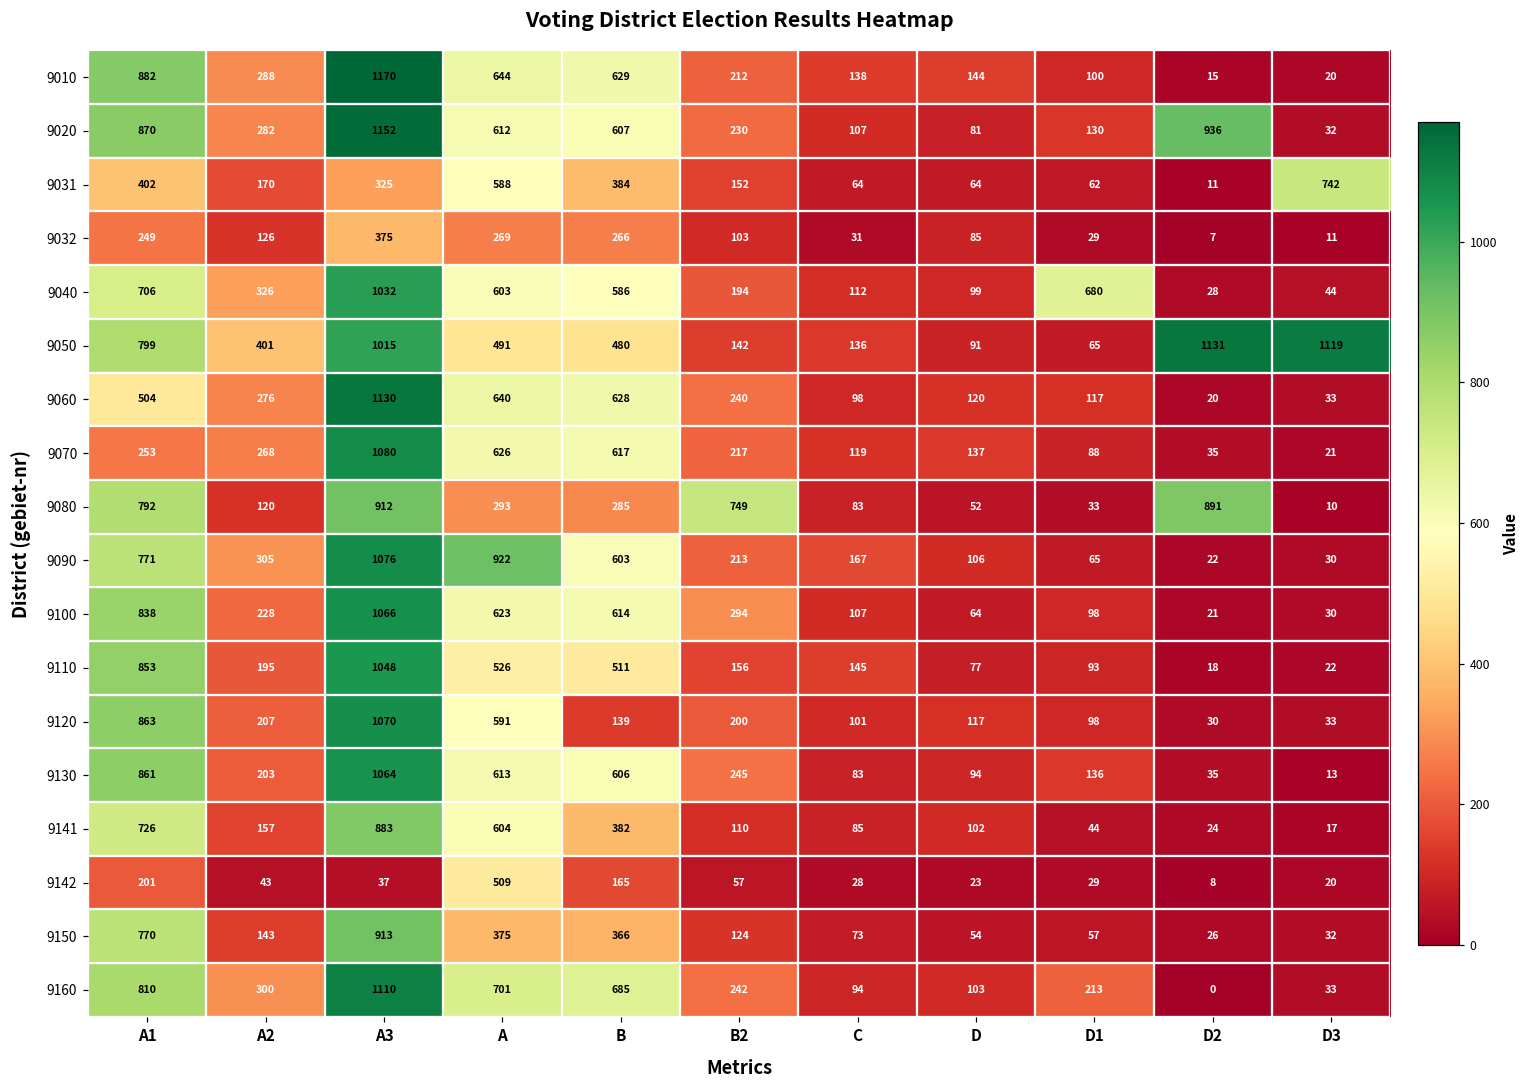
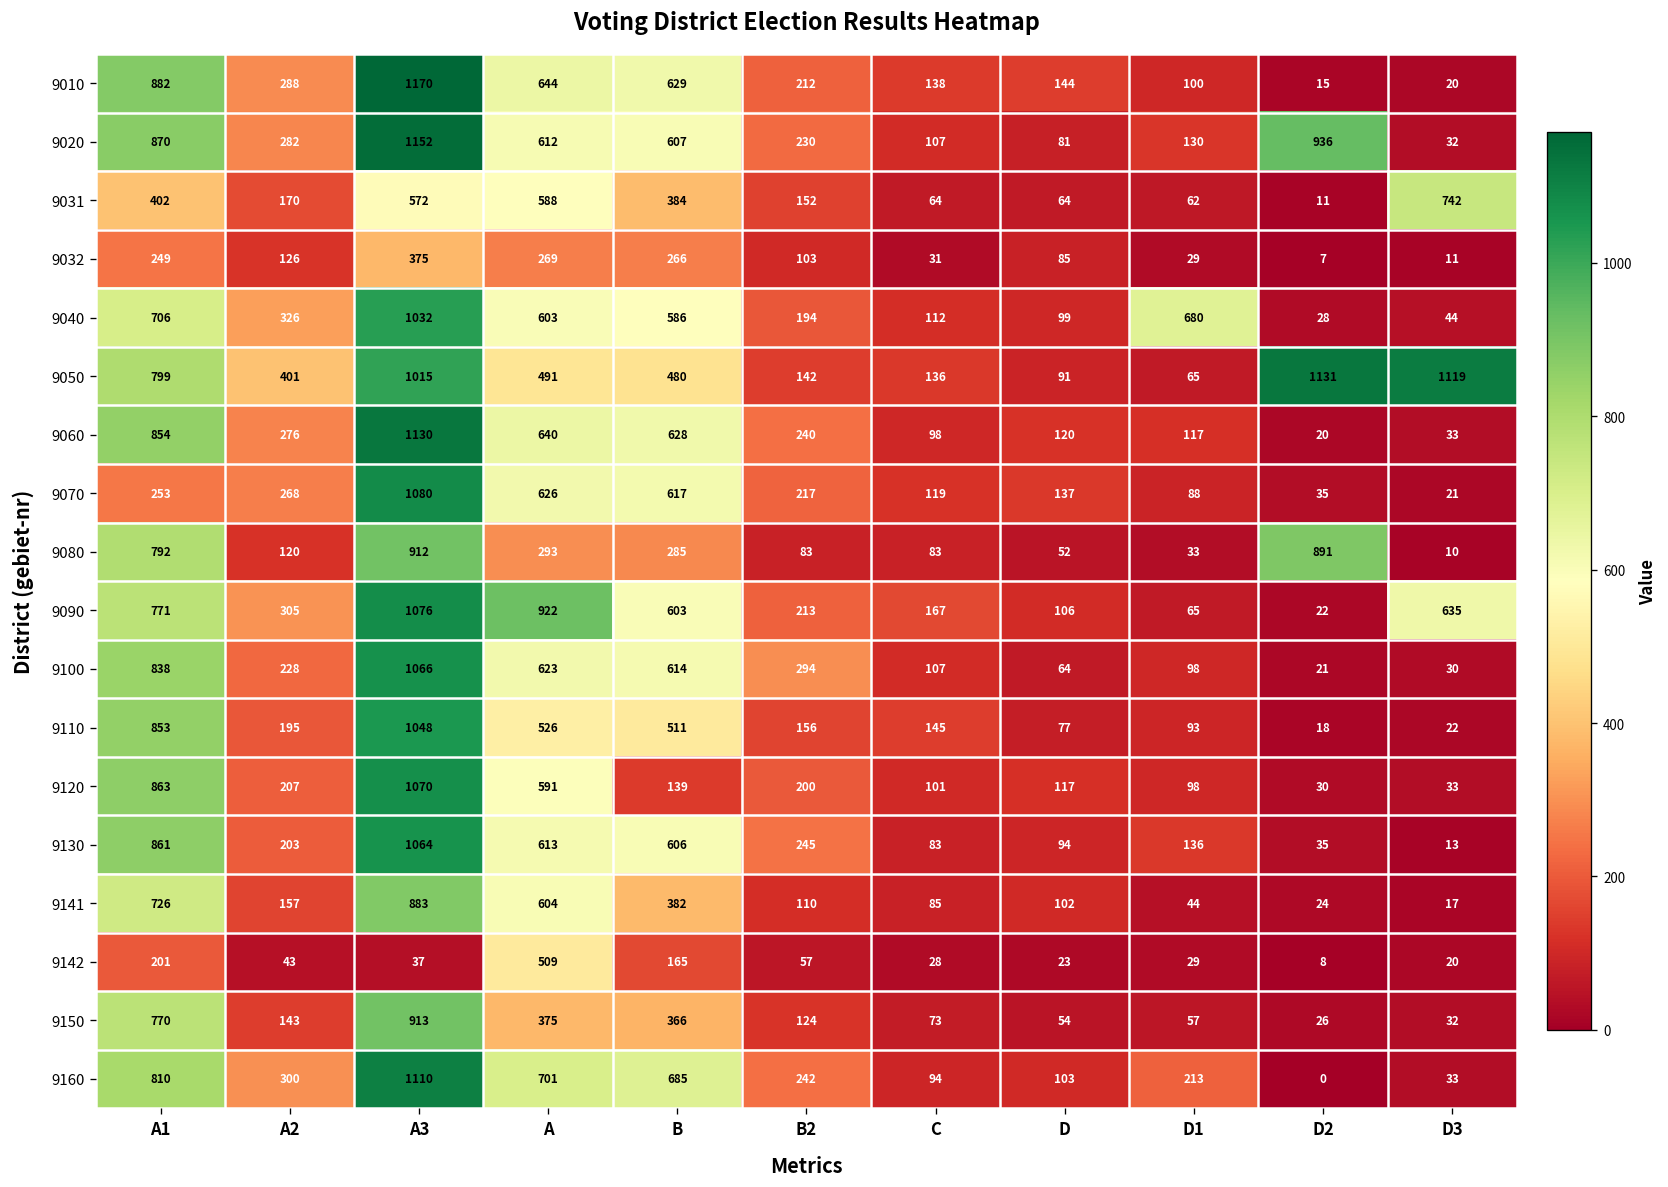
  {
    "9010": {
      "A1": 882,
      "A2": 288,
      "A3": 1170,
      "A": 644,
      "B": 629,
      "B2": 212,
      "C": 138,
      "D": 144,
      "D1": 100,
      "D2": 15,
      "D3": 20
    },
    "9020": {
      "A1": 870,
      "A2": 282,
      "A3": 1152,
      "A": 612,
      "B": 607,
      "B2": 230,
      "C": 107,
      "D": 81,
      "D1": 130,
      "D2": 936,
      "D3": 32
    },
    "9031": {
      "A1": 402,
      "A2": 170,
-     "A3": 325,
+     "A3": 572,
      "A": 588,
      "B": 384,
      "B2": 152,
      "C": 64,
      "D": 64,
      "D1": 62,
      "D2": 11,
      "D3": 742
    },
    "9032": {
      "A1": 249,
      "A2": 126,
      "A3": 375,
      "A": 269,
      "B": 266,
      "B2": 103,
      "C": 31,
      "D": 85,
      "D1": 29,
      "D2": 7,
      "D3": 11
    },
    "9040": {
      "A1": 706,
      "A2": 326,
      "A3": 1032,
      "A": 603,
      "B": 586,
      "B2": 194,
      "C": 112,
      "D": 99,
      "D1": 680,
      "D2": 28,
      "D3": 44
    },
    "9050": {
      "A1": 799,
      "A2": 401,
      "A3": 1015,
      "A": 491,
      "B": 480,
      "B2": 142,
      "C": 136,
      "D": 91,
      "D1": 65,
      "D2": 1131,
      "D3": 1119
    },
    "9060": {
-     "A1": 504,
+     "A1": 854,
      "A2": 276,
      "A3": 1130,
      "A": 640,
      "B": 628,
      "B2": 240,
      "C": 98,
      "D": 120,
      "D1": 117,
      "D2": 20,
      "D3": 33
    },
    "9070": {
      "A1": 253,
      "A2": 268,
      "A3": 1080,
      "A": 626,
      "B": 617,
      "B2": 217,
      "C": 119,
      "D": 137,
      "D1": 88,
      "D2": 35,
      "D3": 21
    },
    "9080": {
      "A1": 792,
      "A2": 120,
      "A3": 912,
      "A": 293,
      "B": 285,
-     "B2": 749,
+     "B2": 83,
      "C": 83,
      "D": 52,
      "D1": 33,
      "D2": 891,
      "D3": 10
    },
    "9090": {
      "A1": 771,
      "A2": 305,
      "A3": 1076,
      "A": 922,
      "B": 603,
      "B2": 213,
      "C": 167,
      "D": 106,
      "D1": 65,
      "D2": 22,
-     "D3": 30
+     "D3": 635
    },
    "9100": {
      "A1": 838,
      "A2": 228,
      "A3": 1066,
      "A": 623,
      "B": 614,
      "B2": 294,
      "C": 107,
      "D": 64,
      "D1": 98,
      "D2": 21,
      "D3": 30
    },
    "9110": {
      "A1": 853,
      "A2": 195,
      "A3": 1048,
      "A": 526,
      "B": 511,
      "B2": 156,
      "C": 145,
      "D": 77,
      "D1": 93,
      "D2": 18,
      "D3": 22
    },
    "9120": {
      "A1": 863,
      "A2": 207,
      "A3": 1070,
      "A": 591,
      "B": 139,
      "B2": 200,
      "C": 101,
      "D": 117,
      "D1": 98,
      "D2": 30,
      "D3": 33
    },
    "9130": {
      "A1": 861,
      "A2": 203,
      "A3": 1064,
      "A": 613,
      "B": 606,
      "B2": 245,
      "C": 83,
      "D": 94,
      "D1": 136,
      "D2": 35,
      "D3": 13
    },
    "9141": {
      "A1": 726,
      "A2": 157,
      "A3": 883,
      "A": 604,
      "B": 382,
      "B2": 110,
      "C": 85,
      "D": 102,
      "D1": 44,
      "D2": 24,
      "D3": 17
    },
    "9142": {
      "A1": 201,
      "A2": 43,
      "A3": 37,
      "A": 509,
      "B": 165,
      "B2": 57,
      "C": 28,
      "D": 23,
      "D1": 29,
      "D2": 8,
      "D3": 20
    },
    "9150": {
      "A1": 770,
      "A2": 143,
      "A3": 913,
      "A": 375,
      "B": 366,
      "B2": 124,
      "C": 73,
      "D": 54,
      "D1": 57,
      "D2": 26,
      "D3": 32
    },
    "9160": {
      "A1": 810,
      "A2": 300,
      "A3": 1110,
      "A": 701,
      "B": 685,
      "B2": 242,
      "C": 94,
      "D": 103,
      "D1": 213,
      "D2": 0,
      "D3": 33
    }
  }
